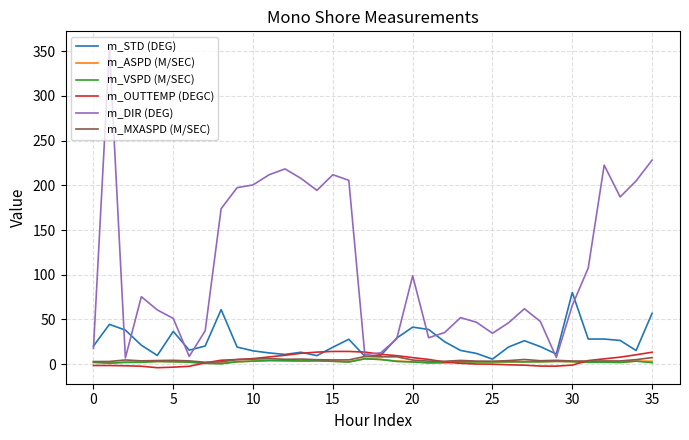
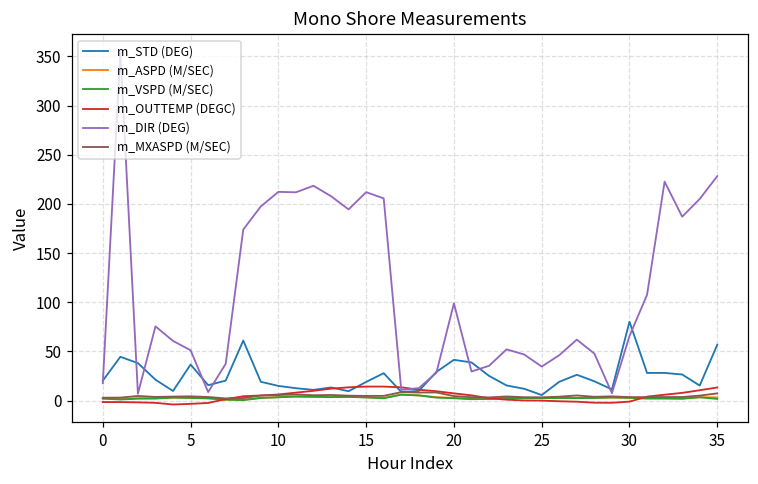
  {
    "m_STD (DEG)": {
      "5": 40,
      "10": 10,
      "15": 20,
      "20": 40,
      "30": 80,
      "35": 60
    },
    "m_OUTTEMP (DEGC)": {
      "0": 0,
      "5": 0,
      "15": 10,
      "30": 0,
      "35": 10
    },
    "m_DIR (DEG)": {
      "5": 50,
-     "10": 200,
+     "10": 210,
      "15": 210,
      "20": 100,
      "25": 30,
      "30": 70,
      "35": 230
    },
    "m_MXASPD (M/SEC)": {
      "35": 10
    }
  }
